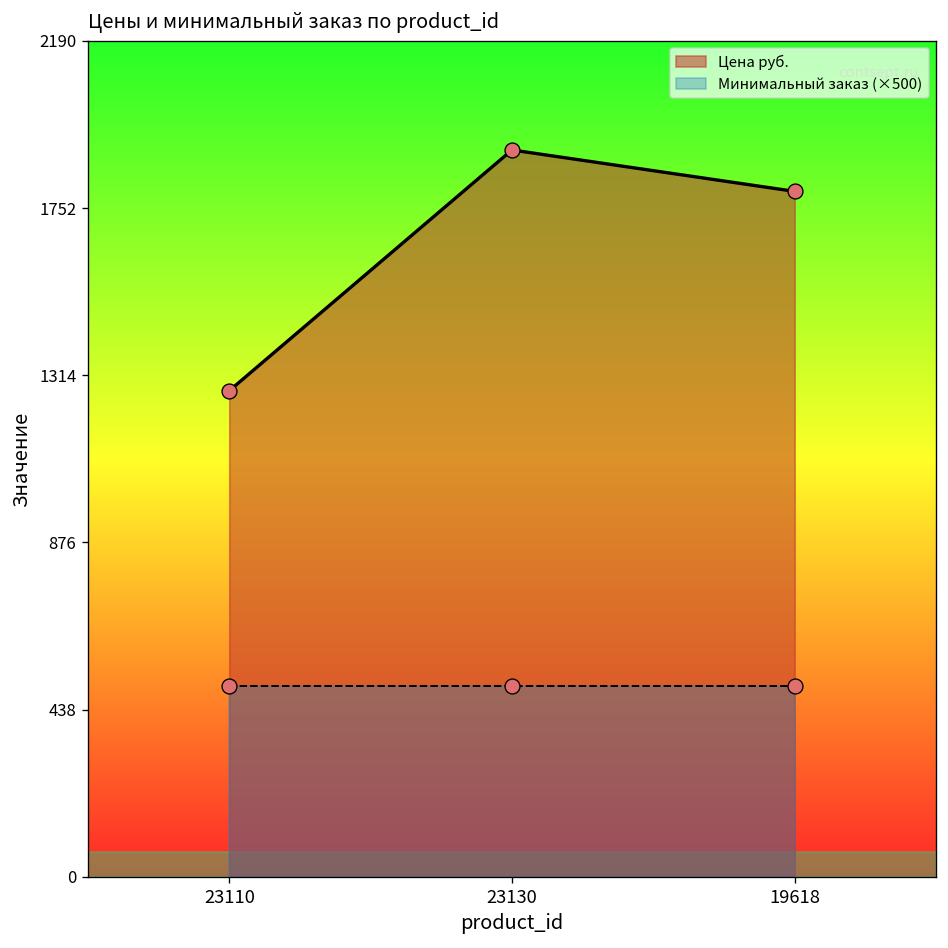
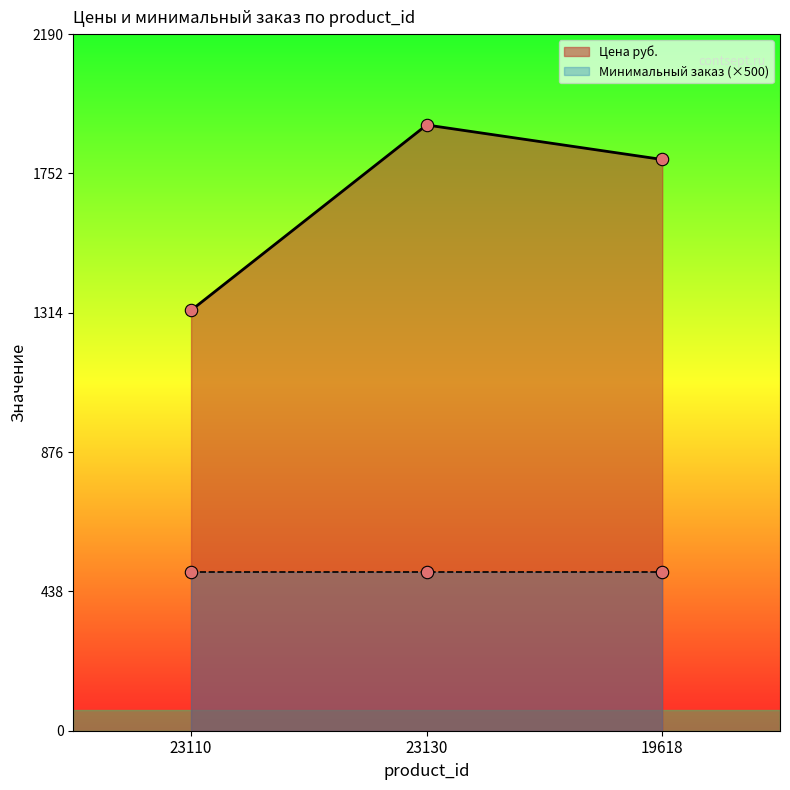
  {
    "Цена руб.": {
-     "23110": 1270,
+     "23110": 1320,
      "23130": 1910,
      "19618": 1800
    },
    "Минимальный заказ (×500)": {
      "23110": 500,
      "23130": 500,
      "19618": 500
    }
  }
